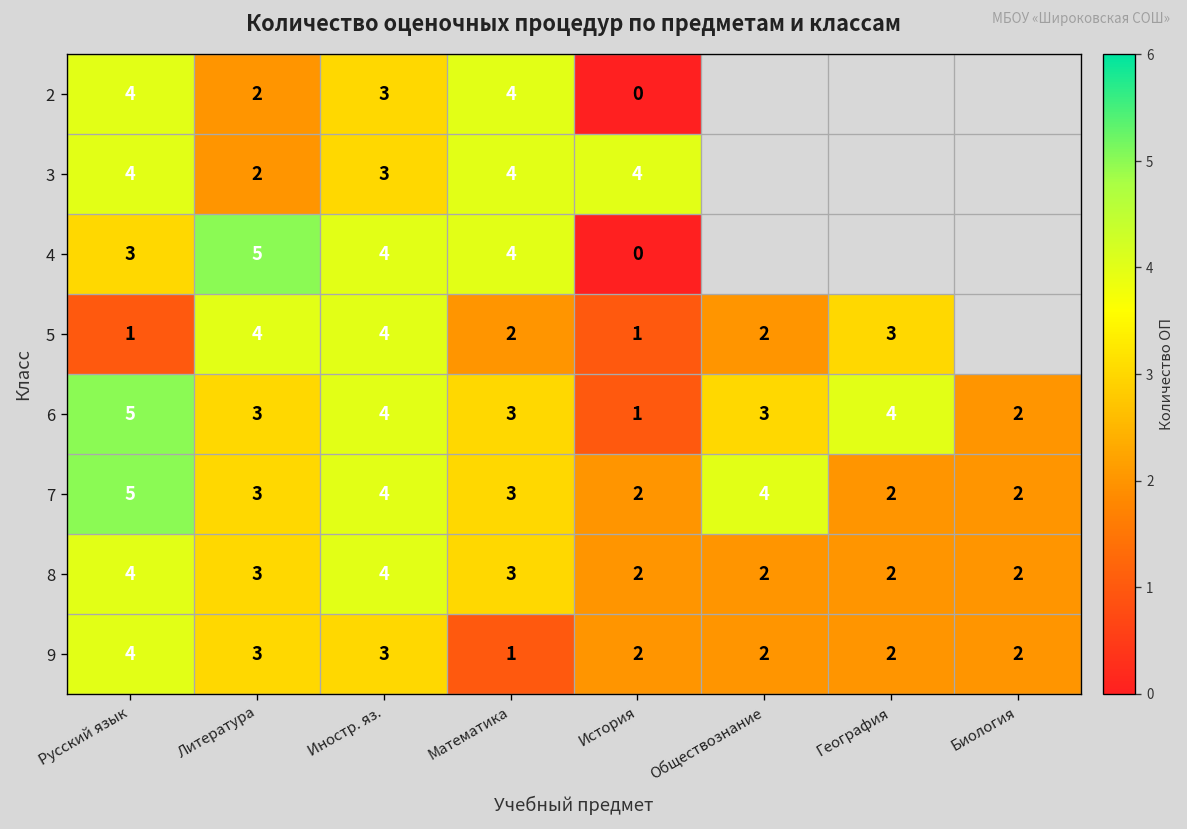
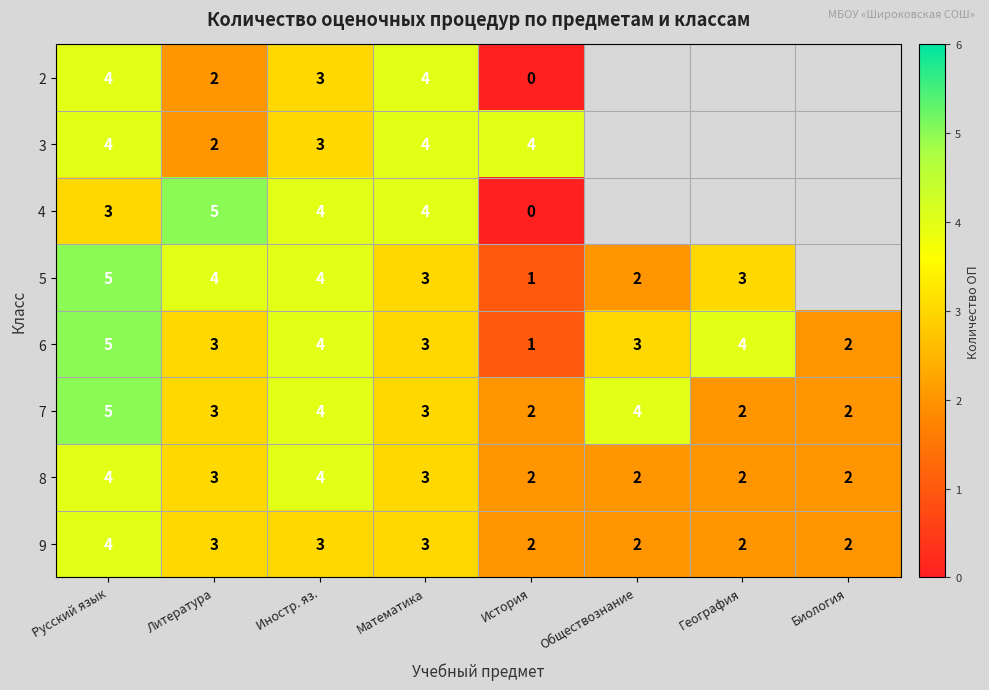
  {
    "2": {
      "Русский язык": 4,
      "Литература": 2,
      "Иностр. яз.": 3,
      "Математика": 4,
      "История": 0
    },
    "3": {
      "Русский язык": 4,
      "Литература": 2,
      "Иностр. яз.": 3,
      "Математика": 4,
      "История": 4
    },
    "4": {
      "Русский язык": 3,
      "Литература": 5,
      "Иностр. яз.": 4,
      "Математика": 4,
      "История": 0
    },
    "5": {
-     "Русский язык": 1,
+     "Русский язык": 5,
      "Литература": 4,
      "Иностр. яз.": 4,
-     "Математика": 2,
+     "Математика": 3,
      "История": 1,
      "Обществознание": 2,
      "География": 3
    },
    "6": {
      "Русский язык": 5,
      "Литература": 3,
      "Иностр. яз.": 4,
      "Математика": 3,
      "История": 1,
      "Обществознание": 3,
      "География": 4,
      "Биология": 2
    },
    "7": {
      "Русский язык": 5,
      "Литература": 3,
      "Иностр. яз.": 4,
      "Математика": 3,
      "История": 2,
      "Обществознание": 4,
      "География": 2,
      "Биология": 2
    },
    "8": {
      "Русский язык": 4,
      "Литература": 3,
      "Иностр. яз.": 4,
      "Математика": 3,
      "История": 2,
      "Обществознание": 2,
      "География": 2,
      "Биология": 2
    },
    "9": {
      "Русский язык": 4,
      "Литература": 3,
      "Иностр. яз.": 3,
-     "Математика": 1,
+     "Математика": 3,
      "История": 2,
      "Обществознание": 2,
      "География": 2,
      "Биология": 2
    }
  }
